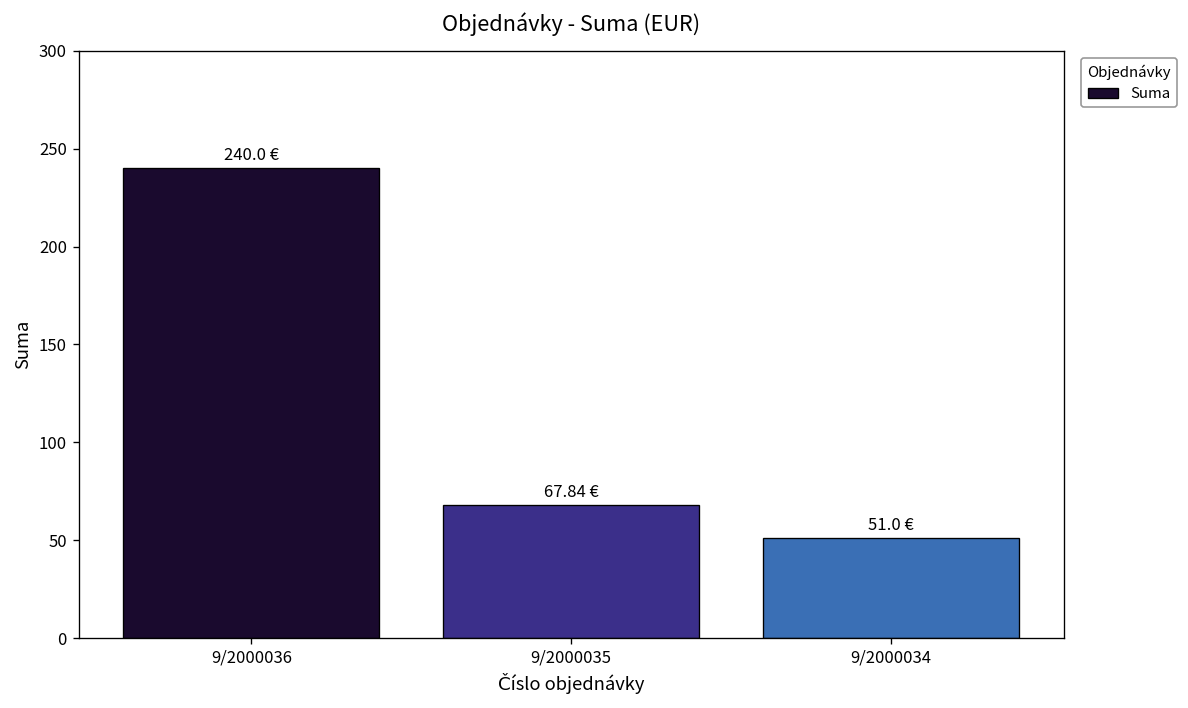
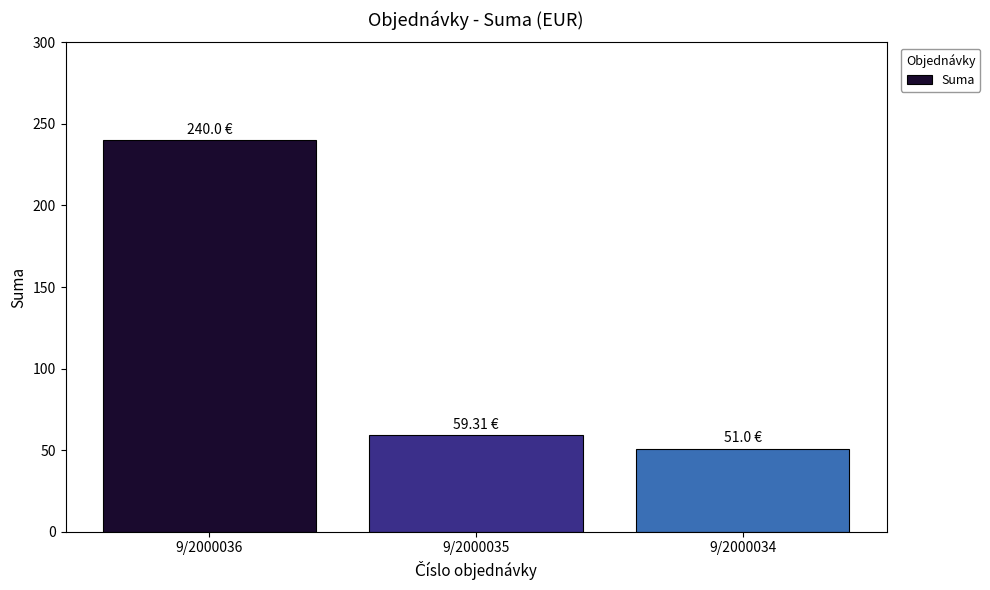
  {
    "9/2000036": 240.0,
-   "9/2000035": 67.84,
+   "9/2000035": 59.31,
    "9/2000034": 51.0
  }
